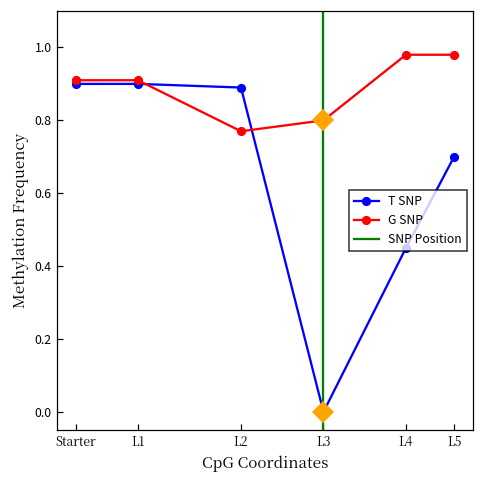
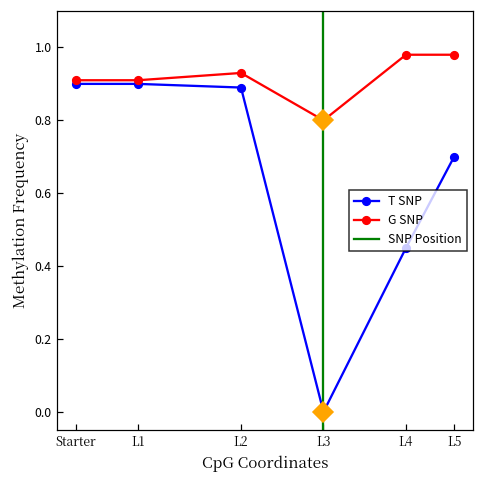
  {
    "T SNP": {
      "Starter": 0.90,
      "L1": 0.90,
      "L2": 0.89,
      "L5": 0.70
    },
    "G SNP": {
      "Starter": 0.91,
      "L1": 0.91,
-     "L2": 0.77,
+     "L2": 0.93,
      "L4": 0.98,
      "L5": 0.98
    }
  }
